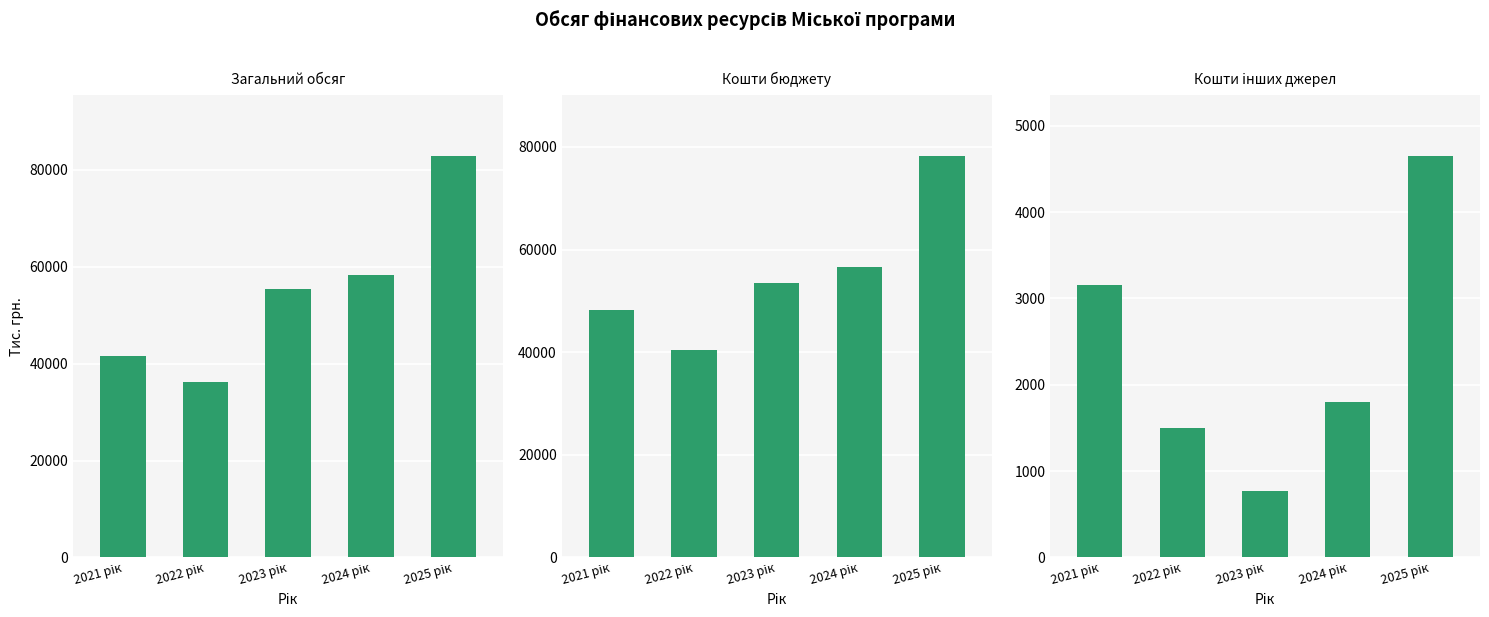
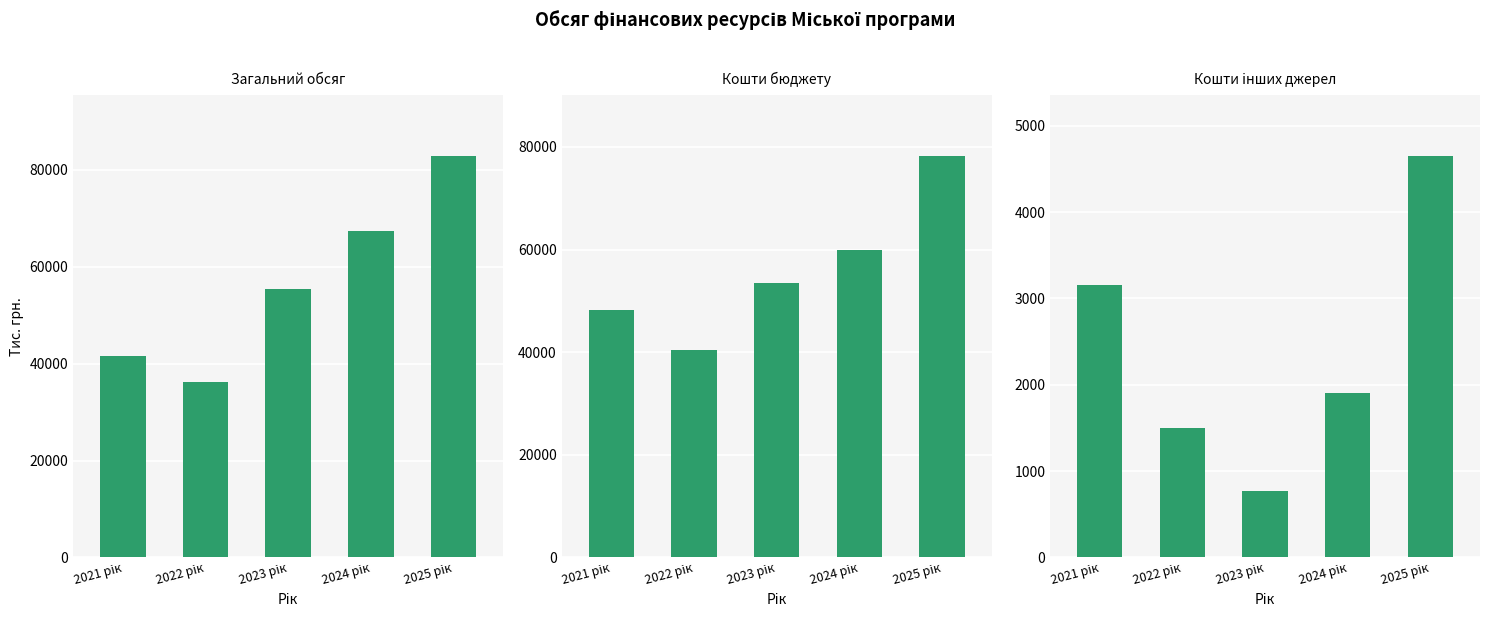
  {
    "Загальний обсяг": {
      "2021 рік": 42000,
      "2022 рік": 36000,
      "2023 рік": 56000,
-     "2024 рік": 58000,
+     "2024 рік": 67000,
      "2025 рік": 83000
    },
    "Кошти бюджету": {
      "2021 рік": 48000,
      "2022 рік": 40000,
      "2023 рік": 54000,
-     "2024 рік": 57000,
+     "2024 рік": 60000,
      "2025 рік": 78000
    },
    "Кошти інших джерел": {
      "2021 рік": 3200,
      "2022 рік": 1500,
      "2023 рік": 800,
-     "2024 рік": 1800,
+     "2024 рік": 1900,
      "2025 рік": 4700
    }
  }
